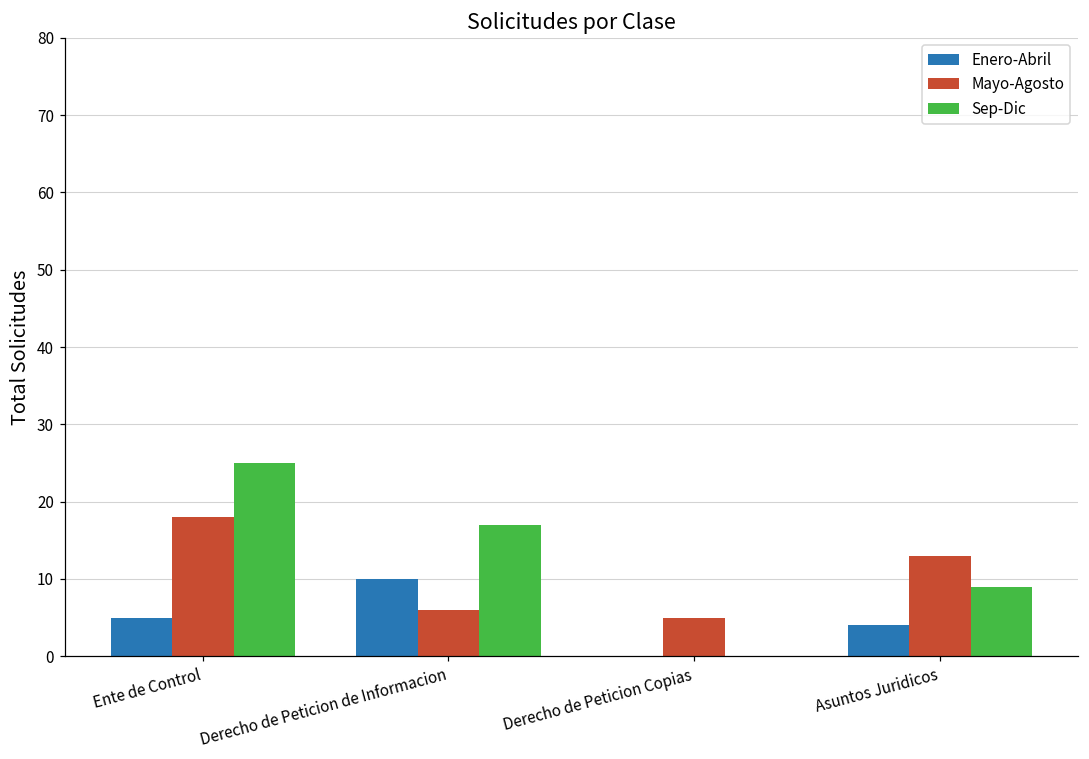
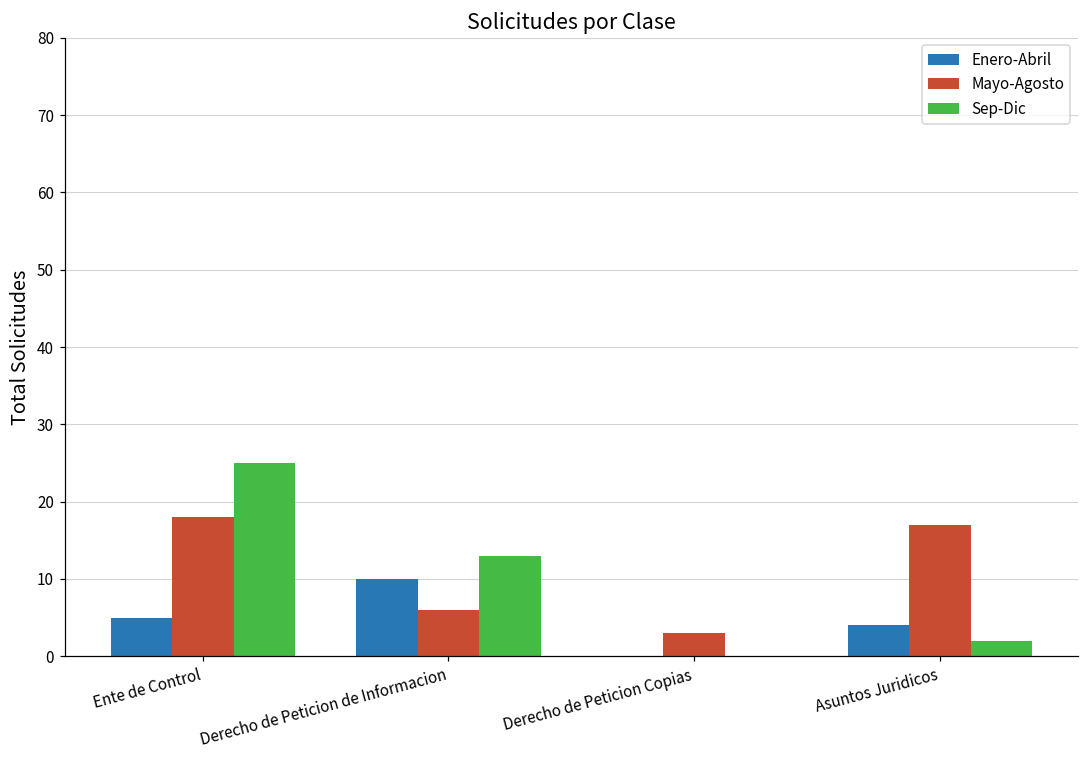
  {
    "Enero-Abril": {
      "Ente de Control": 5,
      "Derecho de Peticion de Informacion": 10,
      "Derecho de Peticion Copias": 0,
      "Asuntos Juridicos": 4
    },
    "Mayo-Agosto": {
      "Ente de Control": 18,
      "Derecho de Peticion de Informacion": 6,
-     "Derecho de Peticion Copias": 5,
-     "Asuntos Juridicos": 13
+     "Derecho de Peticion Copias": 3,
+     "Asuntos Juridicos": 17
    },
    "Sep-Dic": {
      "Ente de Control": 25,
-     "Derecho de Peticion de Informacion": 17,
+     "Derecho de Peticion de Informacion": 13,
      "Derecho de Peticion Copias": 0,
-     "Asuntos Juridicos": 9
+     "Asuntos Juridicos": 2
    }
  }
